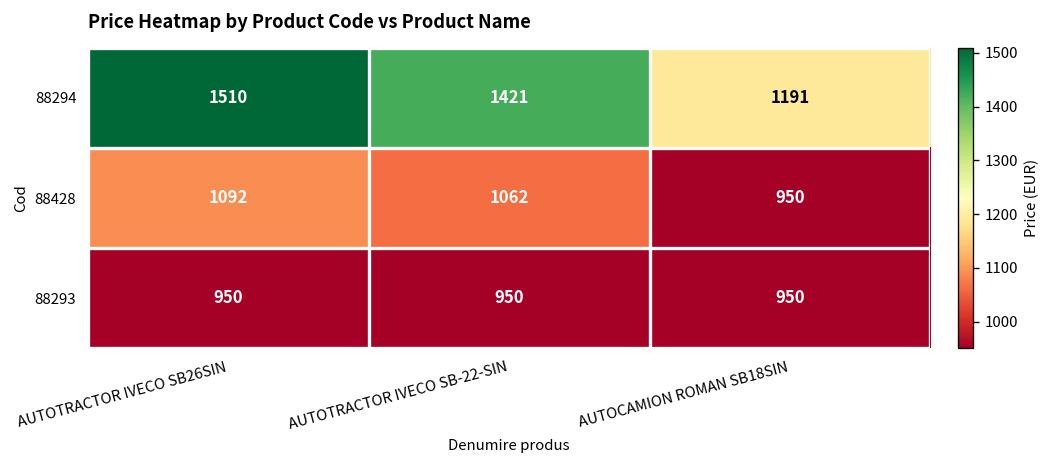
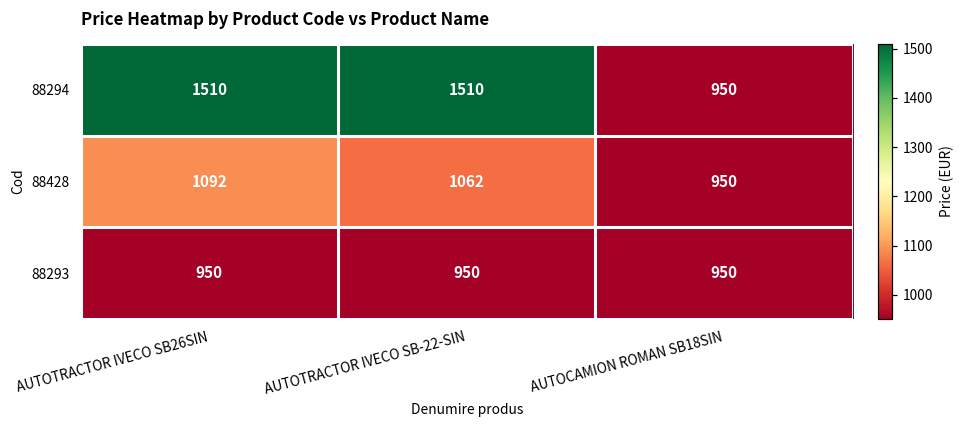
  {
    "88294": {
      "AUTOTRACTOR IVECO SB26SIN": 1510,
-     "AUTOTRACTOR IVECO SB-22-SIN": 1421,
-     "AUTOCAMION ROMAN SB18SIN": 1191
+     "AUTOTRACTOR IVECO SB-22-SIN": 1510,
+     "AUTOCAMION ROMAN SB18SIN": 950
    },
    "88428": {
      "AUTOTRACTOR IVECO SB26SIN": 1092,
      "AUTOTRACTOR IVECO SB-22-SIN": 1062,
      "AUTOCAMION ROMAN SB18SIN": 950
    },
    "88293": {
      "AUTOTRACTOR IVECO SB26SIN": 950,
      "AUTOTRACTOR IVECO SB-22-SIN": 950,
      "AUTOCAMION ROMAN SB18SIN": 950
    }
  }
